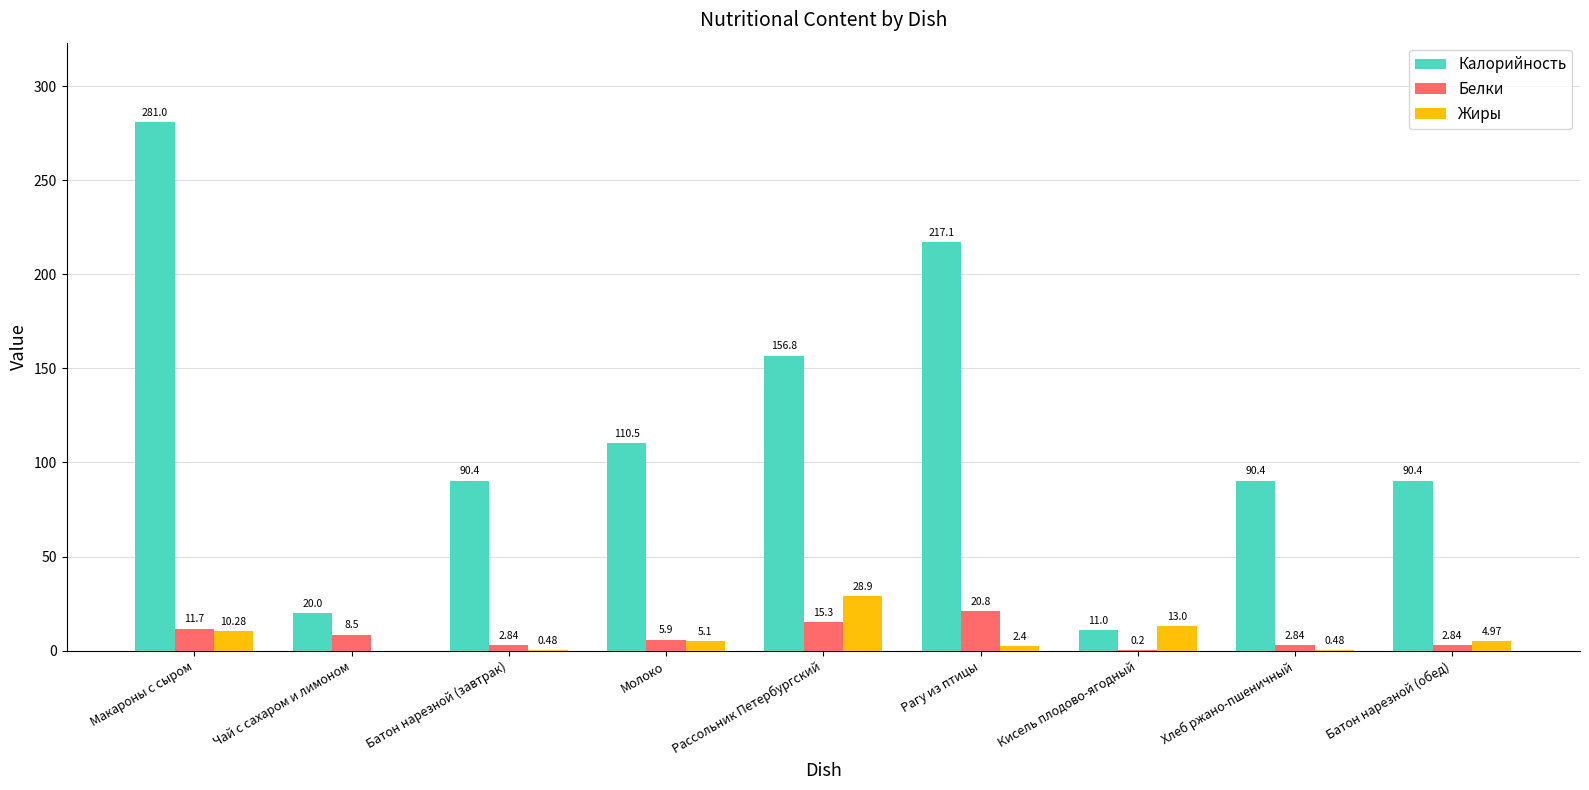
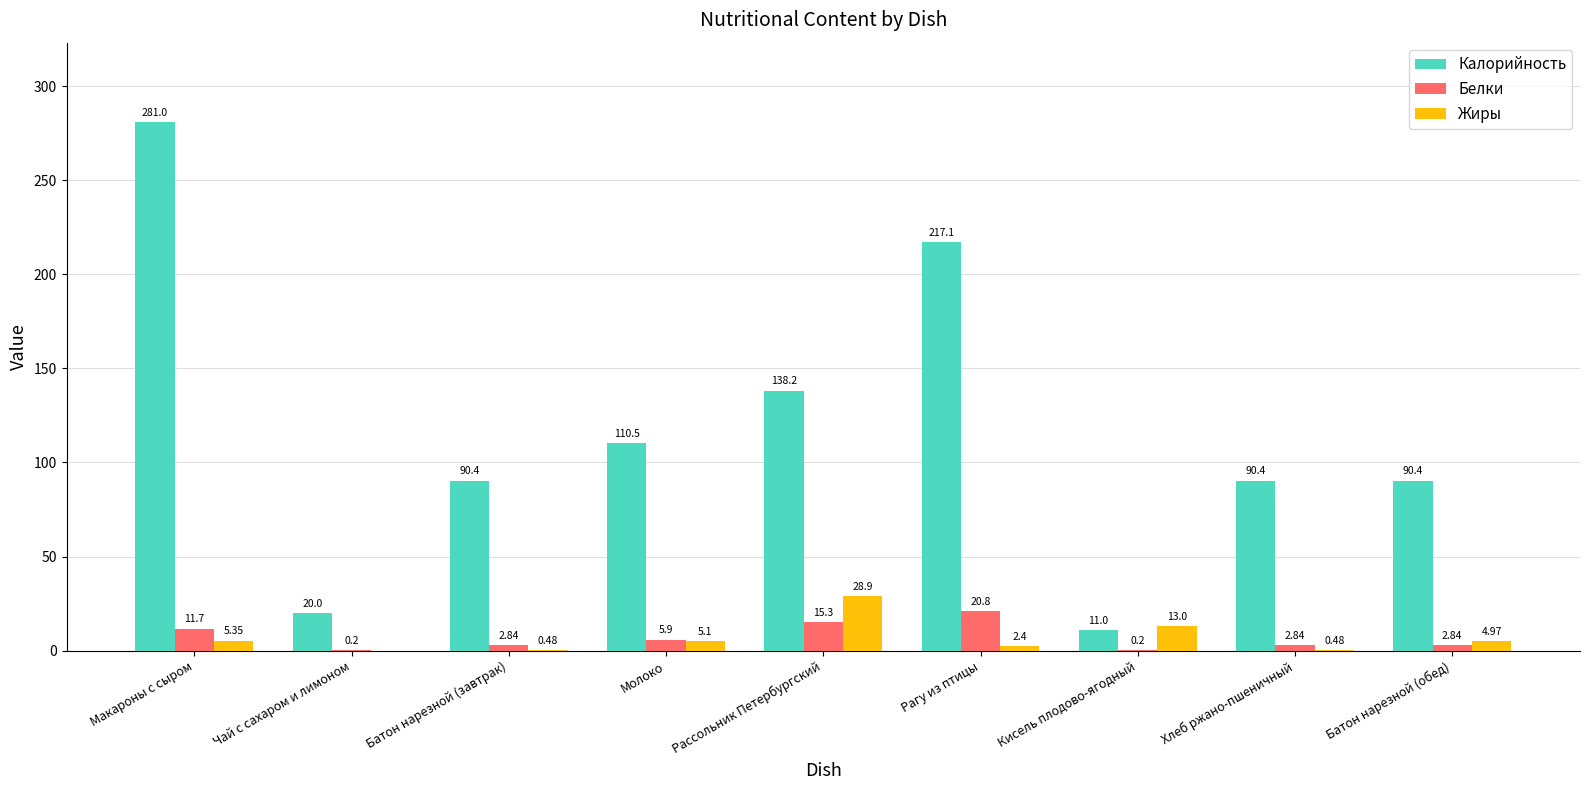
  {
    "Калорийность": {
      "Макароны с сыром": 281.0,
      "Чай с сахаром и лимоном": 20.0,
      "Батон нарезной (завтрак)": 90.4,
      "Молоко": 110.5,
-     "Рассольник Петербургский": 156.8,
+     "Рассольник Петербургский": 138.2,
      "Рагу из птицы": 217.1,
      "Кисель плодово-ягодный": 11.0,
      "Хлеб ржано-пшеничный": 90.4,
      "Батон нарезной (обед)": 90.4
    },
    "Белки": {
      "Макароны с сыром": 11.7,
-     "Чай с сахаром и лимоном": 8.5,
+     "Чай с сахаром и лимоном": 0.2,
      "Батон нарезной (завтрак)": 2.84,
      "Молоко": 5.9,
      "Рассольник Петербургский": 15.3,
      "Рагу из птицы": 20.8,
      "Кисель плодово-ягодный": 0.2,
      "Хлеб ржано-пшеничный": 2.84,
      "Батон нарезной (обед)": 2.84
    },
    "Жиры": {
-     "Макароны с сыром": 10.28,
+     "Макароны с сыром": 5.35,
      "Батон нарезной (завтрак)": 0.48,
      "Молоко": 5.1,
      "Рассольник Петербургский": 28.9,
      "Рагу из птицы": 2.4,
      "Кисель плодово-ягодный": 13.0,
      "Хлеб ржано-пшеничный": 0.48,
      "Батон нарезной (обед)": 4.97
    }
  }
